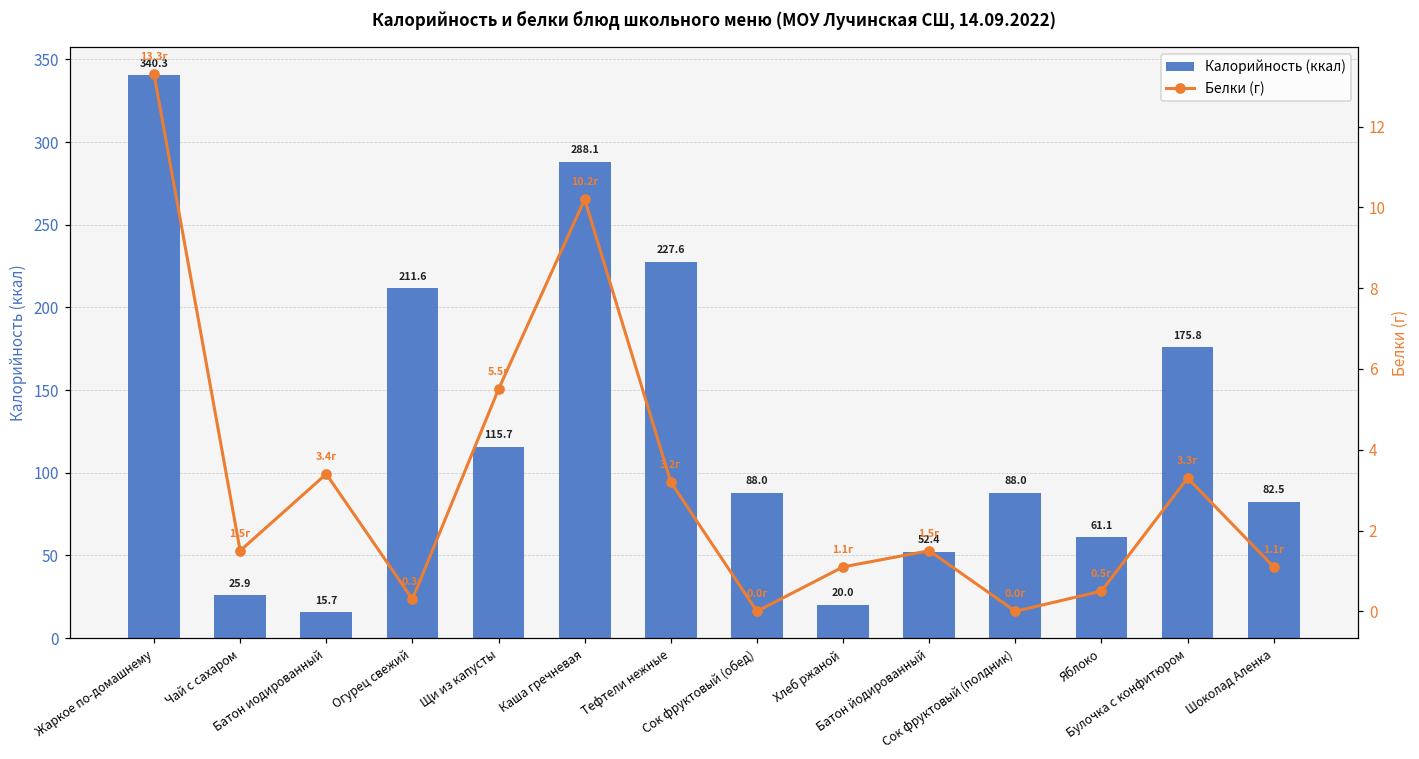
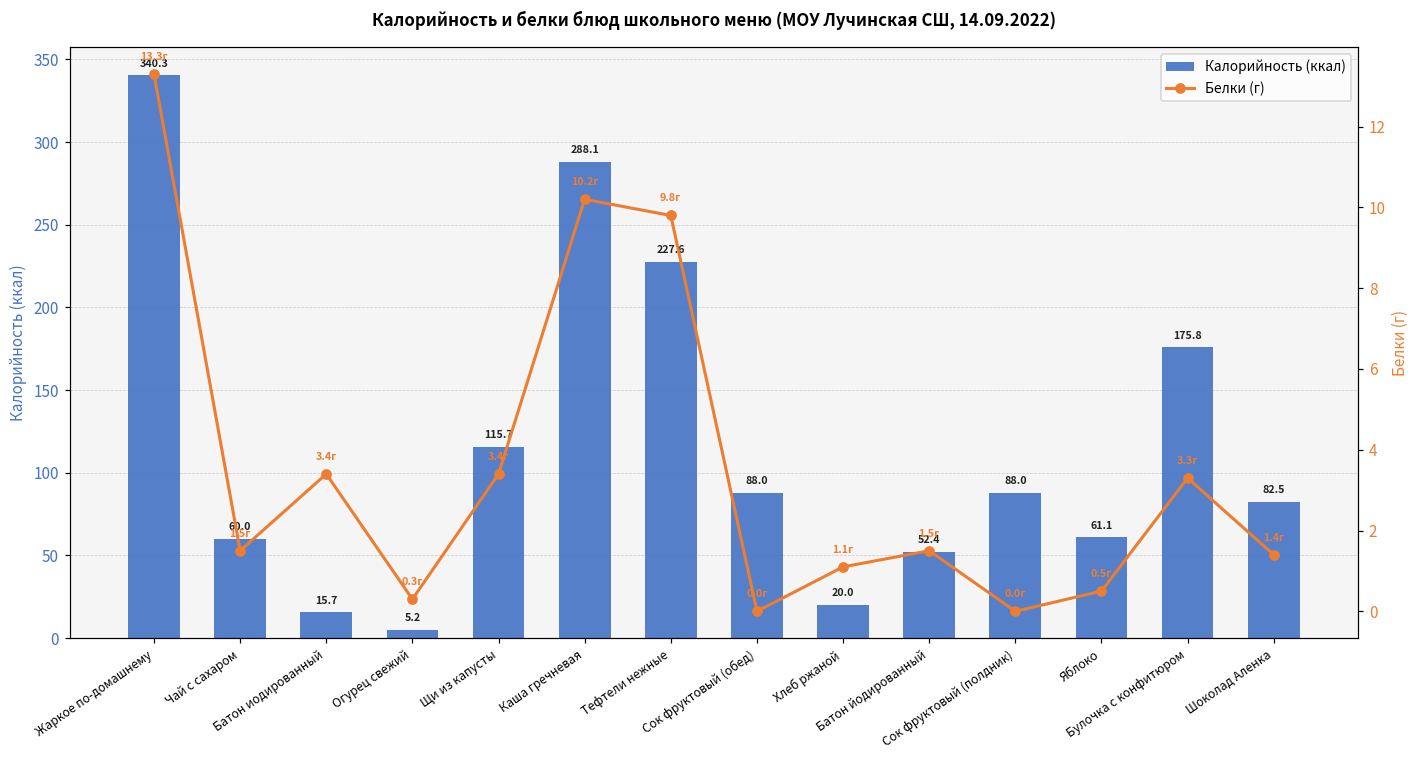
  {
    "Калорийность (ккал)": {
-     "Чай с сахаром": "25.9",
+     "Чай с сахаром": "60.0",
      "Батон иодированный": "15.7",
-     "Огурец свежий": "211.6",
+     "Огурец свежий": "5.2",
      "Щи из капусты": "115.7",
      "Каша гречневая": "288.1",
      "Тефтели нежные": "227.6",
      "Сок фруктовый (обед)": "88.0",
      "Хлеб ржаной": "20.0",
      "Сок фруктовый (полдник)": "88.0",
      "Яблоко": "61.1",
      "Булочка с конфитюром": "175.8",
      "Шоколад Аленка": "82.5"
    },
    "Белки (г)": {
      "Чай с сахаром": "1.5г",
      "Батон иодированный": "3.4г",
      "Огурец свежий": "0.3г",
-     "Щи из капусты": "5.5г",
+     "Щи из капусты": "3.4г",
      "Каша гречневая": "10.2г",
-     "Тефтели нежные": "3.2г",
+     "Тефтели нежные": "9.8г",
      "Сок фруктовый (обед)": "0.0г",
      "Хлеб ржаной": "1.1г",
      "Сок фруктовый (полдник)": "0.0г",
      "Яблоко": "0.5г",
      "Булочка с конфитюром": "3.3г",
-     "Шоколад Аленка": "1.1г"
+     "Шоколад Аленка": "1.4г"
    }
  }
